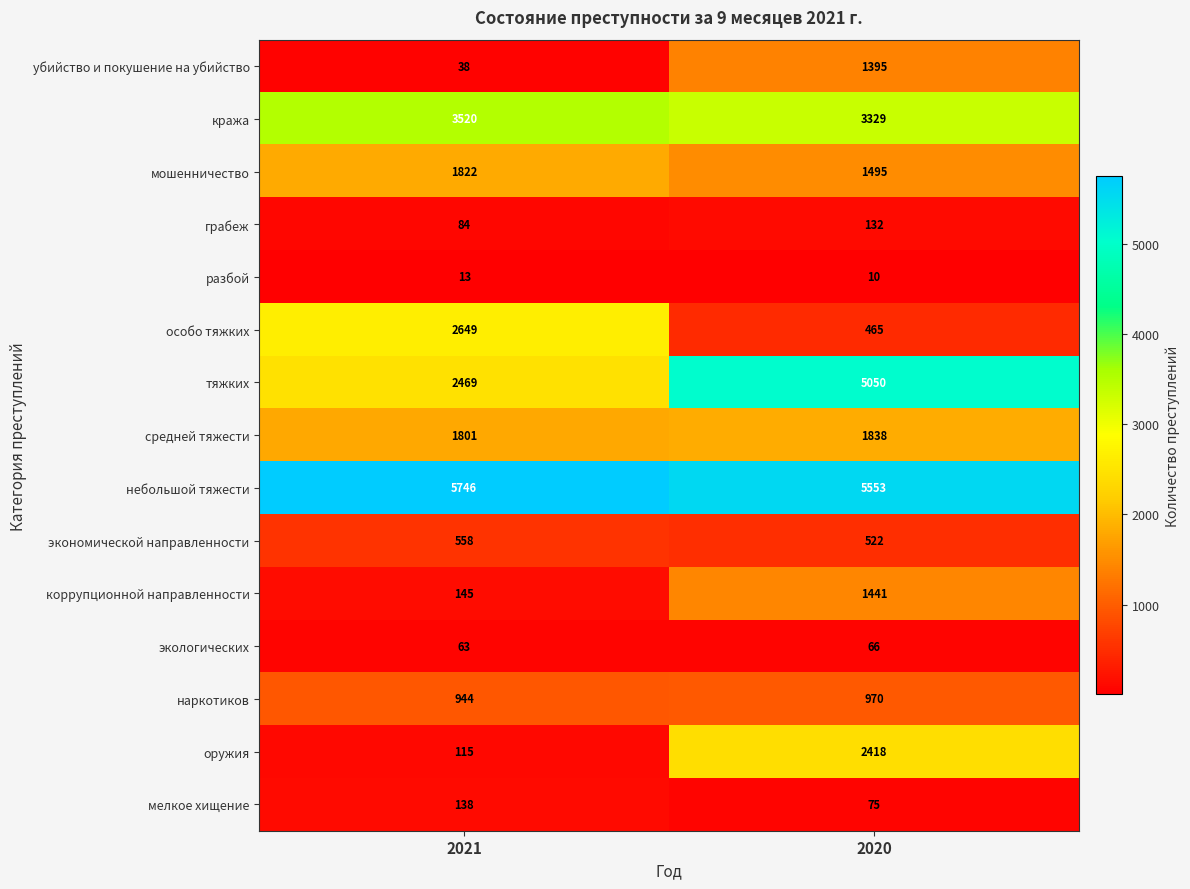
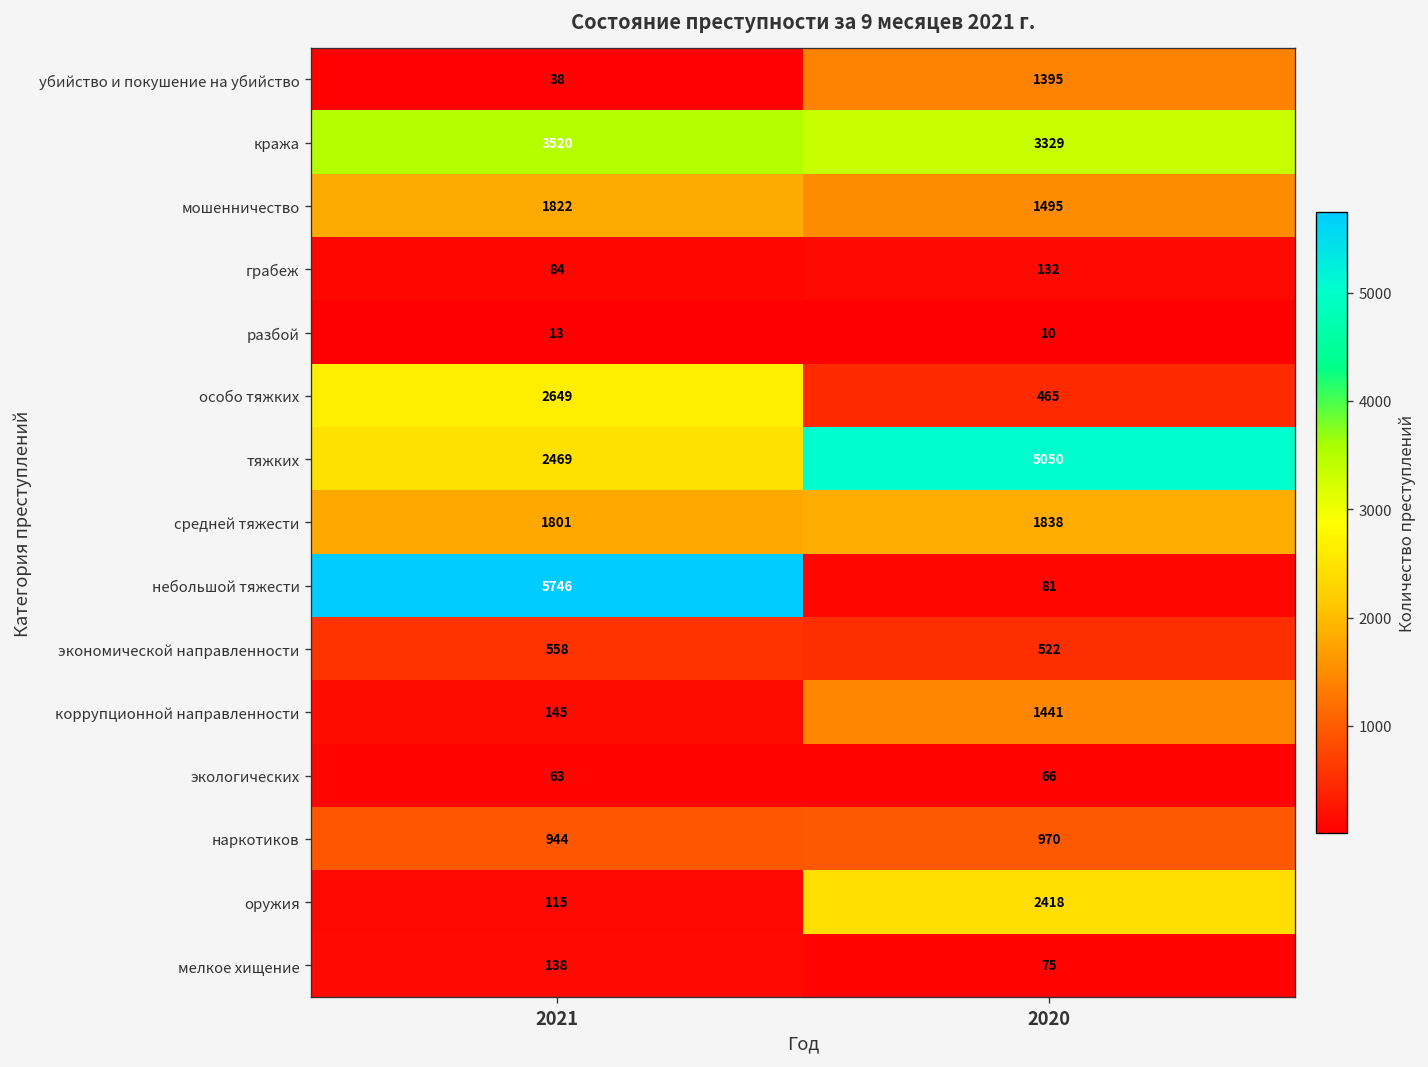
  {
    "убийство и покушение на убийство": {
      "2021": 38,
      "2020": 1395
    },
    "кража": {
      "2021": 3520,
      "2020": 3329
    },
    "мошенничество": {
      "2021": 1822,
      "2020": 1495
    },
    "грабеж": {
      "2021": 84,
      "2020": 132
    },
    "разбой": {
      "2021": 13,
      "2020": 10
    },
    "особо тяжких": {
      "2021": 2649,
      "2020": 465
    },
    "тяжких": {
      "2021": 2469,
      "2020": 5050
    },
    "средней тяжести": {
      "2021": 1801,
      "2020": 1838
    },
    "небольшой тяжести": {
      "2021": 5746,
-     "2020": 5553
+     "2020": 81
    },
    "экономической направленности": {
      "2021": 558,
      "2020": 522
    },
    "коррупционной направленности": {
      "2021": 145,
      "2020": 1441
    },
    "экологических": {
      "2021": 63,
      "2020": 66
    },
    "наркотиков": {
      "2021": 944,
      "2020": 970
    },
    "оружия": {
      "2021": 115,
      "2020": 2418
    },
    "мелкое хищение": {
      "2021": 138,
      "2020": 75
    }
  }
